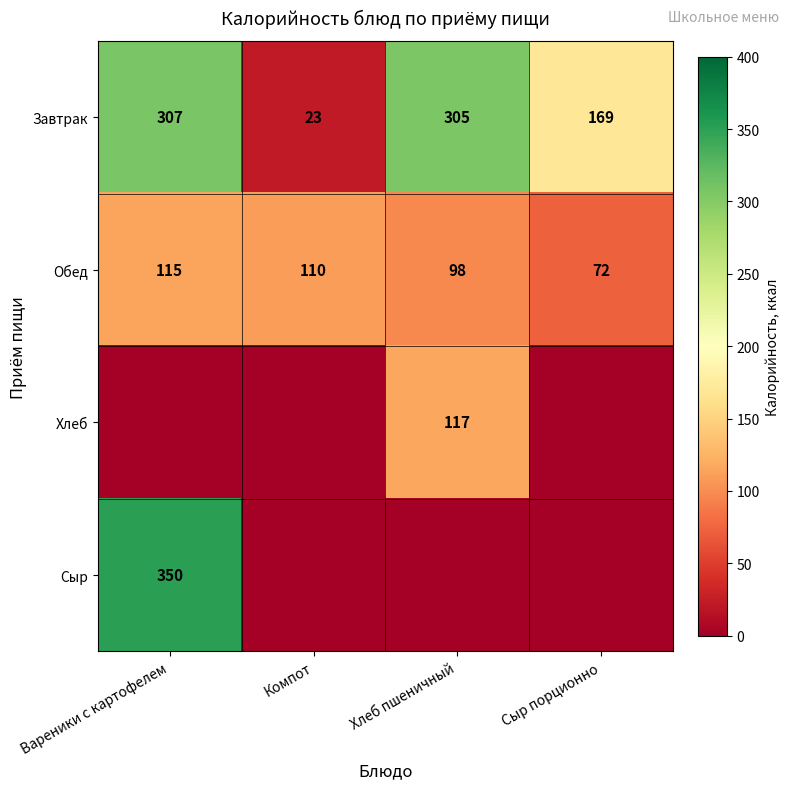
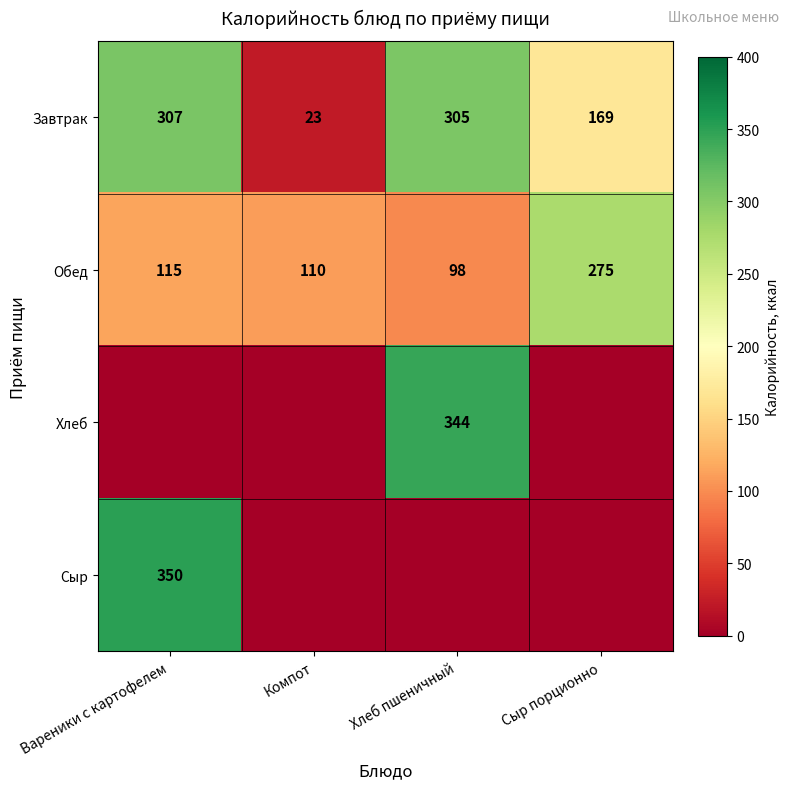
  {
    "Завтрак": {
      "Вареники с картофелем": 307,
      "Компот": 23,
      "Хлеб пшеничный": 305,
      "Сыр порционно": 169
    },
    "Обед": {
      "Вареники с картофелем": 115,
      "Компот": 110,
      "Хлеб пшеничный": 98,
-     "Сыр порционно": 72
+     "Сыр порционно": 275
    },
    "Хлеб": {
-     "Хлеб пшеничный": 117
+     "Хлеб пшеничный": 344
    },
    "Сыр": {
      "Вареники с картофелем": 350
    }
  }
